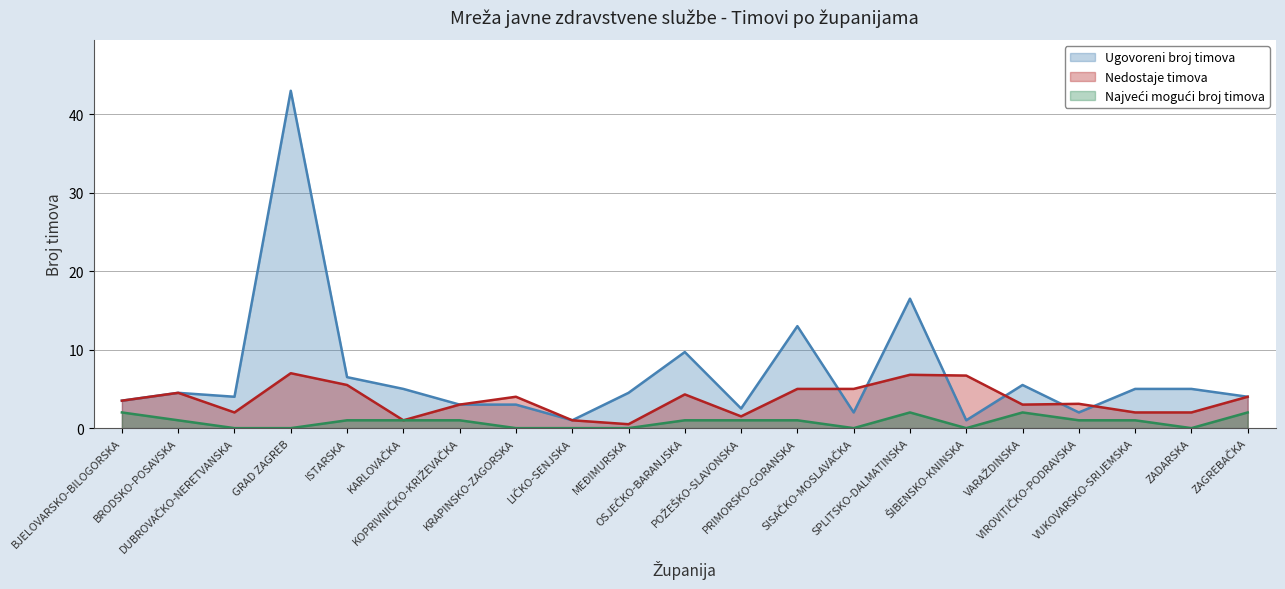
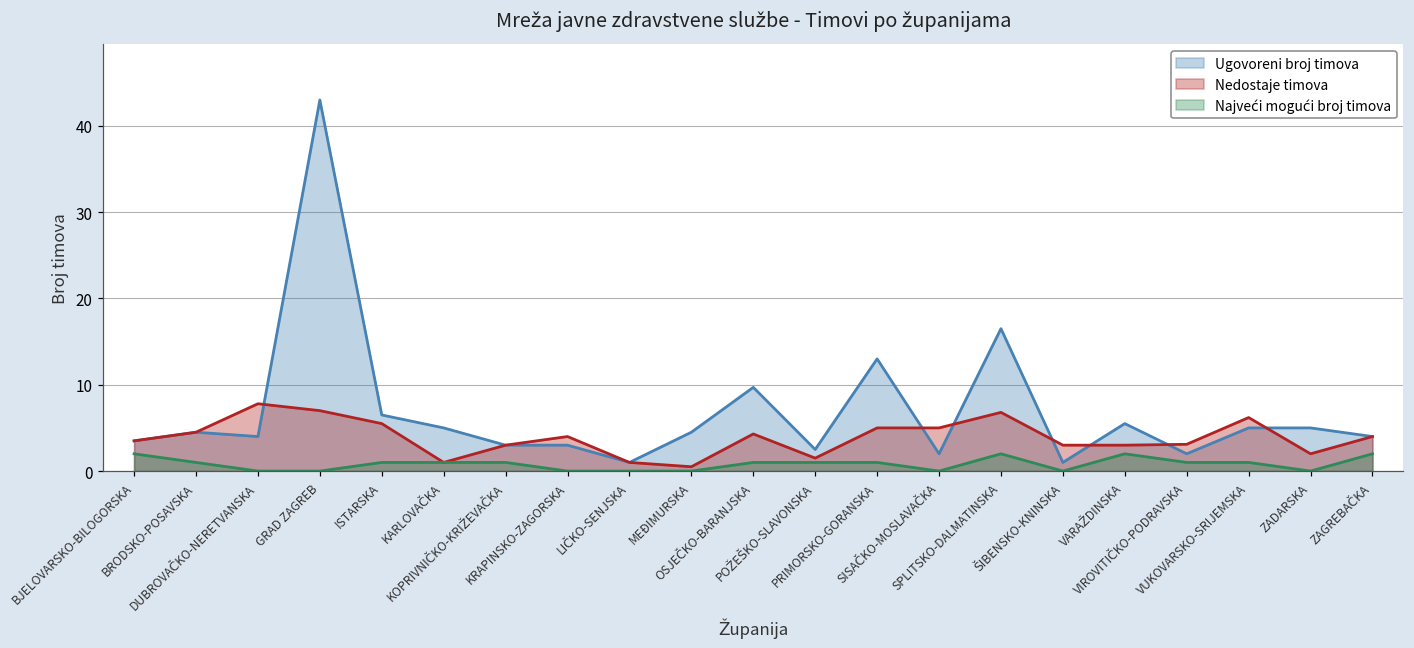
  {
    "Nedostaje timova": {
-     "DUBROVAČKO-NERETVANSKA": 2,
+     "DUBROVAČKO-NERETVANSKA": 8,
      "GRAD ZAGREB": 7,
      "ISTARSKA": 6,
      "KRAPINSKO-ZAGORSKA": 4,
      "MEĐIMURSKA": 1,
      "OSJEČKO-BARANJSKA": 4,
      "POŽEŠKO-SLAVONSKA": 2,
      "PRIMORSKO-GORANSKA": 5,
      "SISAČKO-MOSLAVAČKA": 5,
      "SPLITSKO-DALMATINSKA": 7,
-     "ŠIBENSKO-KNINSKA": 7,
+     "ŠIBENSKO-KNINSKA": 3,
      "VARAŽDINSKA": 3,
      "VIROVITIČKO-PODRAVSKA": 3,
-     "VUKOVARSKO-SRIJEMSKA": 2,
+     "VUKOVARSKO-SRIJEMSKA": 6,
      "ZADARSKA": 2
    }
  }
